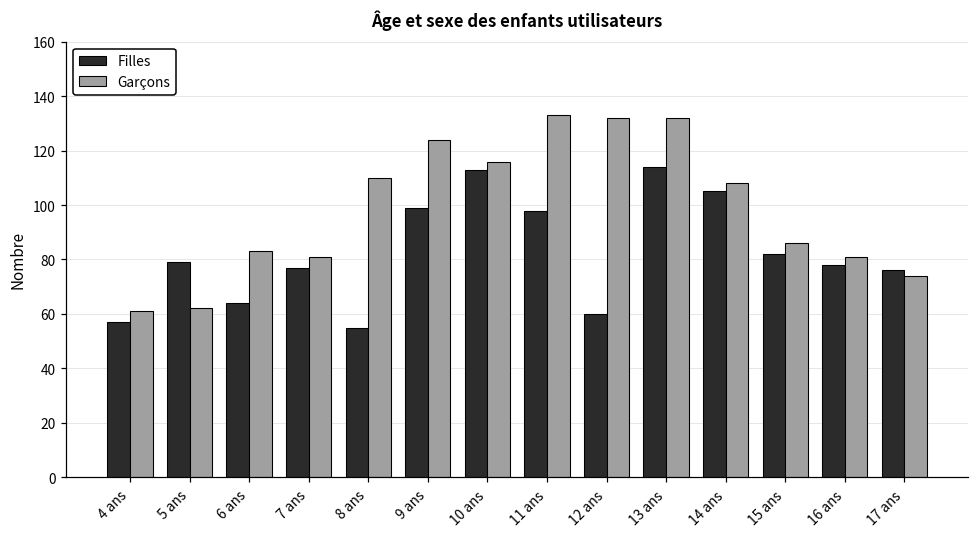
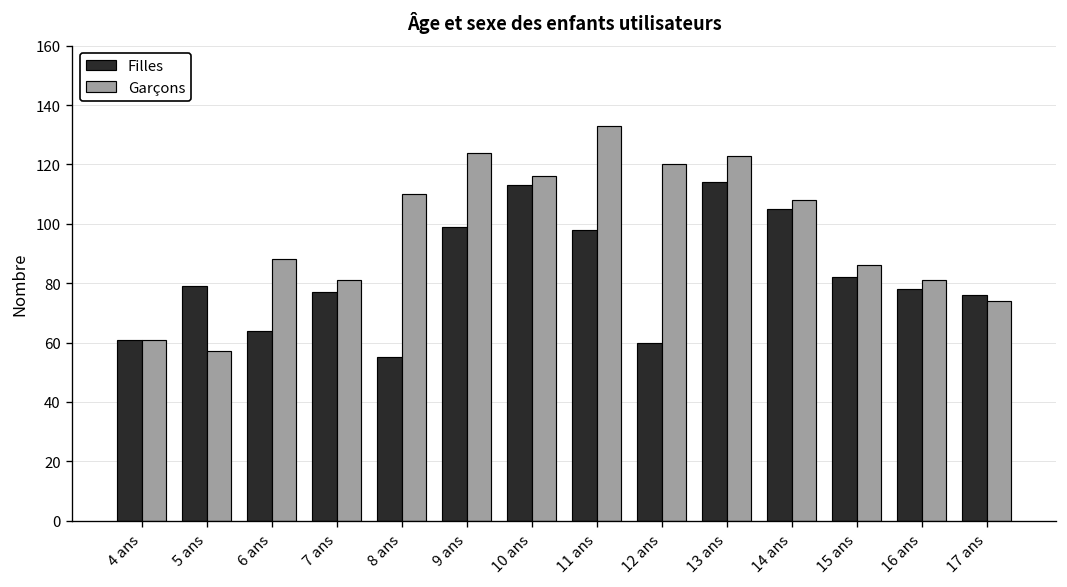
  {
    "Filles": {
-     "4 ans": 57,
+     "4 ans": 61,
      "5 ans": 79,
      "6 ans": 64,
      "7 ans": 77,
      "8 ans": 55,
      "9 ans": 99,
      "10 ans": 113,
      "11 ans": 98,
      "12 ans": 60,
      "13 ans": 114,
      "14 ans": 105,
      "15 ans": 82,
      "16 ans": 78,
      "17 ans": 76
    },
    "Garçons": {
      "4 ans": 61,
-     "5 ans": 62,
-     "6 ans": 83,
+     "5 ans": 57,
+     "6 ans": 88,
      "7 ans": 81,
      "8 ans": 110,
      "9 ans": 124,
      "10 ans": 116,
      "11 ans": 133,
-     "12 ans": 132,
-     "13 ans": 132,
+     "12 ans": 120,
+     "13 ans": 123,
      "14 ans": 108,
      "15 ans": 86,
      "16 ans": 81,
      "17 ans": 74
    }
  }
